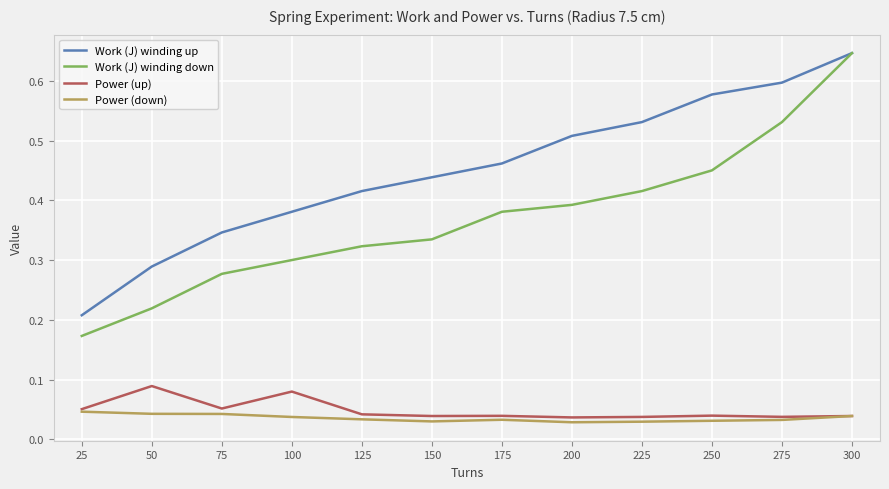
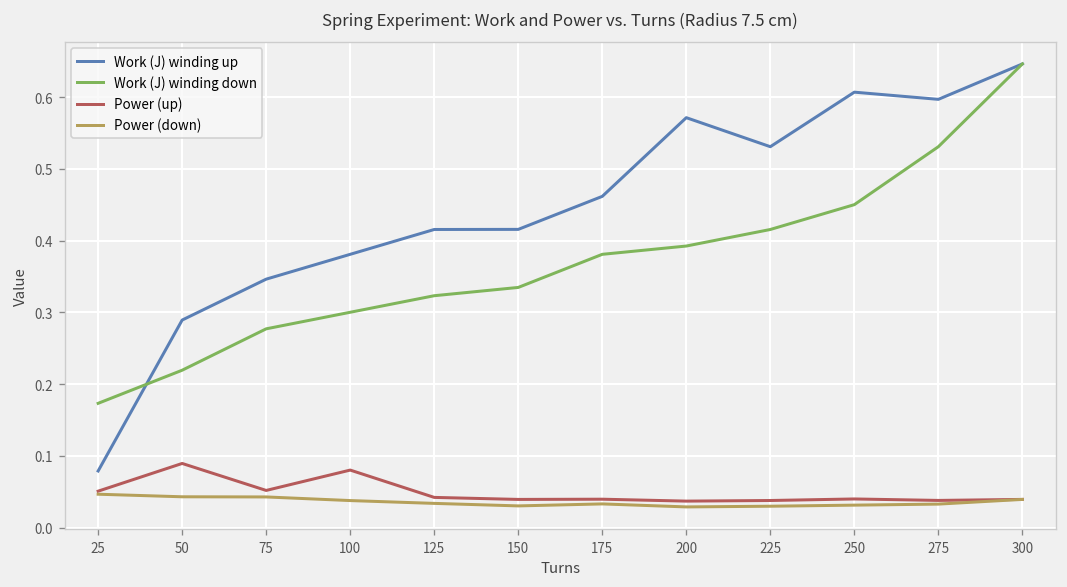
  {
    "Work (J) winding up": {
-     "25": 0.21,
+     "25": 0.08,
      "50": 0.29,
      "75": 0.35,
      "100": 0.38,
      "125": 0.42,
-     "150": 0.44,
+     "150": 0.42,
      "175": 0.46,
-     "200": 0.51,
+     "200": 0.57,
      "225": 0.53,
-     "250": 0.58,
+     "250": 0.61,
      "275": 0.60
    },
    "Power (up)": {
      "25": 0.05,
      "50": 0.09,
      "75": 0.05,
      "100": 0.08,
      "125": 0.04,
      "150": 0.04,
      "175": 0.04,
      "200": 0.04,
      "225": 0.04,
      "250": 0.04,
      "275": 0.04
    }
  }
